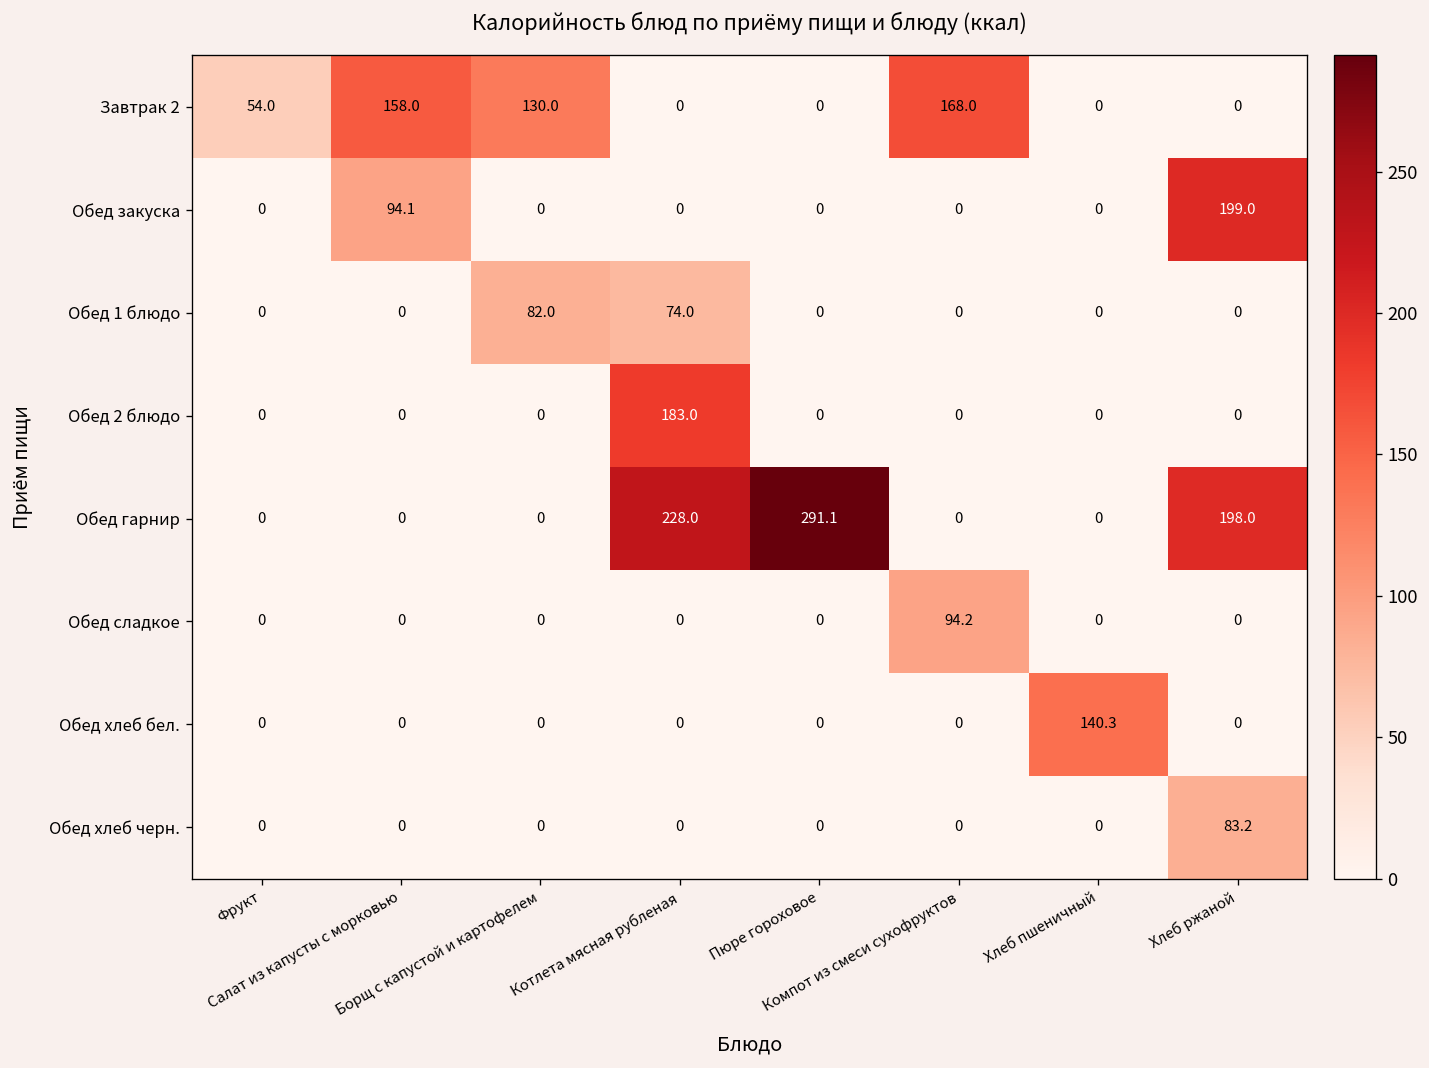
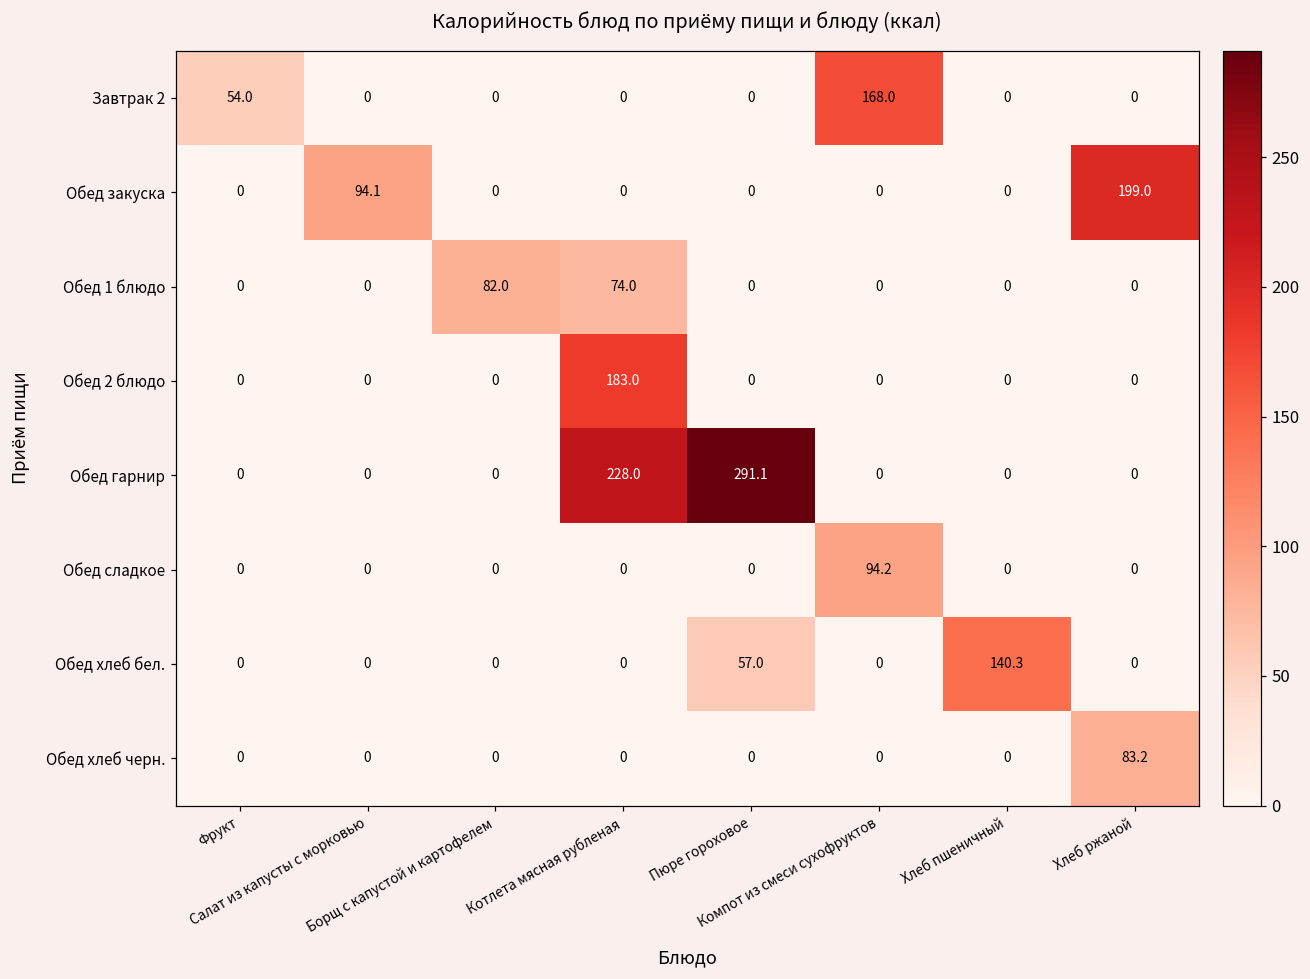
  {
    "Завтрак 2": {
      "Фрукт": 54.0,
-     "Салат из капусты с морковью": 158.0,
-     "Борщ с капустой и картофелем": 130.0,
+     "Салат из капусты с морковью": 0,
+     "Борщ с капустой и картофелем": 0,
      "Котлета мясная рубленая": 0,
      "Пюре гороховое": 0,
      "Компот из смеси сухофруктов": 168.0,
      "Хлеб пшеничный": 0,
      "Хлеб ржаной": 0
    },
    "Обед закуска": {
      "Фрукт": 0,
      "Салат из капусты с морковью": 94.1,
      "Борщ с капустой и картофелем": 0,
      "Котлета мясная рубленая": 0,
      "Пюре гороховое": 0,
      "Компот из смеси сухофруктов": 0,
      "Хлеб пшеничный": 0,
      "Хлеб ржаной": 199.0
    },
    "Обед 1 блюдо": {
      "Фрукт": 0,
      "Салат из капусты с морковью": 0,
      "Борщ с капустой и картофелем": 82.0,
      "Котлета мясная рубленая": 74.0,
      "Пюре гороховое": 0,
      "Компот из смеси сухофруктов": 0,
      "Хлеб пшеничный": 0,
      "Хлеб ржаной": 0
    },
    "Обед 2 блюдо": {
      "Фрукт": 0,
      "Салат из капусты с морковью": 0,
      "Борщ с капустой и картофелем": 0,
      "Котлета мясная рубленая": 183.0,
      "Пюре гороховое": 0,
      "Компот из смеси сухофруктов": 0,
      "Хлеб пшеничный": 0,
      "Хлеб ржаной": 0
    },
    "Обед гарнир": {
      "Фрукт": 0,
      "Салат из капусты с морковью": 0,
      "Борщ с капустой и картофелем": 0,
      "Котлета мясная рубленая": 228.0,
      "Пюре гороховое": 291.1,
      "Компот из смеси сухофруктов": 0,
      "Хлеб пшеничный": 0,
-     "Хлеб ржаной": 198.0
+     "Хлеб ржаной": 0
    },
    "Обед сладкое": {
      "Фрукт": 0,
      "Салат из капусты с морковью": 0,
      "Борщ с капустой и картофелем": 0,
      "Котлета мясная рубленая": 0,
      "Пюре гороховое": 0,
      "Компот из смеси сухофруктов": 94.2,
      "Хлеб пшеничный": 0,
      "Хлеб ржаной": 0
    },
    "Обед хлеб бел.": {
      "Фрукт": 0,
      "Салат из капусты с морковью": 0,
      "Борщ с капустой и картофелем": 0,
      "Котлета мясная рубленая": 0,
-     "Пюре гороховое": 0,
+     "Пюре гороховое": 57.0,
      "Компот из смеси сухофруктов": 0,
      "Хлеб пшеничный": 140.3,
      "Хлеб ржаной": 0
    },
    "Обед хлеб черн.": {
      "Фрукт": 0,
      "Салат из капусты с морковью": 0,
      "Борщ с капустой и картофелем": 0,
      "Котлета мясная рубленая": 0,
      "Пюре гороховое": 0,
      "Компот из смеси сухофруктов": 0,
      "Хлеб пшеничный": 0,
      "Хлеб ржаной": 83.2
    }
  }
